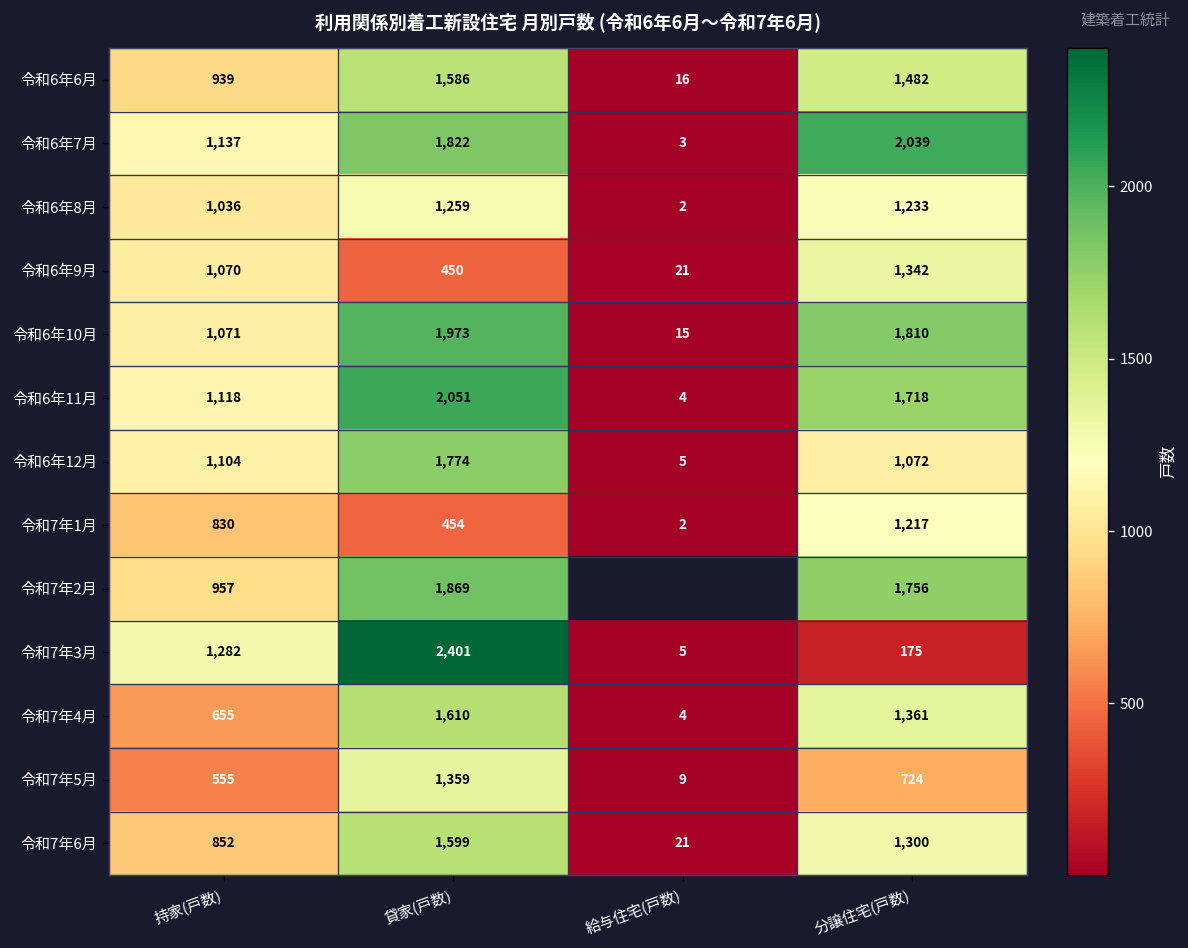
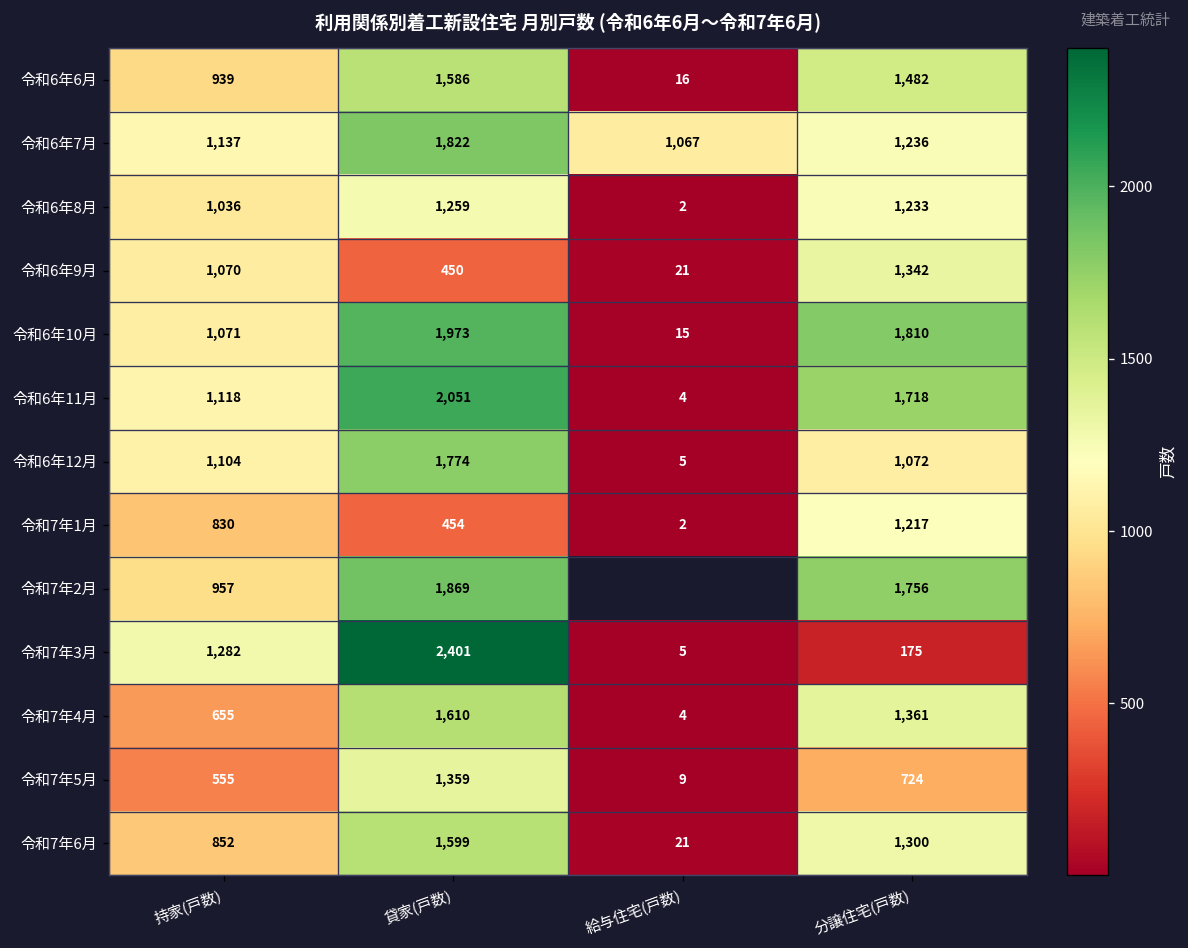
  {
    "令和6年6月": {
      "持家(戸数)": "939",
      "貸家(戸数)": "1,586",
      "給与住宅(戸数)": "16",
      "分譲住宅(戸数)": "1,482"
    },
    "令和6年7月": {
      "持家(戸数)": "1,137",
      "貸家(戸数)": "1,822",
-     "給与住宅(戸数)": "3",
-     "分譲住宅(戸数)": "2,039"
+     "給与住宅(戸数)": "1,067",
+     "分譲住宅(戸数)": "1,236"
    },
    "令和6年8月": {
      "持家(戸数)": "1,036",
      "貸家(戸数)": "1,259",
      "給与住宅(戸数)": "2",
      "分譲住宅(戸数)": "1,233"
    },
    "令和6年9月": {
      "持家(戸数)": "1,070",
      "貸家(戸数)": "450",
      "給与住宅(戸数)": "21",
      "分譲住宅(戸数)": "1,342"
    },
    "令和6年10月": {
      "持家(戸数)": "1,071",
      "貸家(戸数)": "1,973",
      "給与住宅(戸数)": "15",
      "分譲住宅(戸数)": "1,810"
    },
    "令和6年11月": {
      "持家(戸数)": "1,118",
      "貸家(戸数)": "2,051",
      "給与住宅(戸数)": "4",
      "分譲住宅(戸数)": "1,718"
    },
    "令和6年12月": {
      "持家(戸数)": "1,104",
      "貸家(戸数)": "1,774",
      "給与住宅(戸数)": "5",
      "分譲住宅(戸数)": "1,072"
    },
    "令和7年1月": {
      "持家(戸数)": "830",
      "貸家(戸数)": "454",
      "給与住宅(戸数)": "2",
      "分譲住宅(戸数)": "1,217"
    },
    "令和7年2月": {
      "持家(戸数)": "957",
      "貸家(戸数)": "1,869",
      "分譲住宅(戸数)": "1,756"
    },
    "令和7年3月": {
      "持家(戸数)": "1,282",
      "貸家(戸数)": "2,401",
      "給与住宅(戸数)": "5",
      "分譲住宅(戸数)": "175"
    },
    "令和7年4月": {
      "持家(戸数)": "655",
      "貸家(戸数)": "1,610",
      "給与住宅(戸数)": "4",
      "分譲住宅(戸数)": "1,361"
    },
    "令和7年5月": {
      "持家(戸数)": "555",
      "貸家(戸数)": "1,359",
      "給与住宅(戸数)": "9",
      "分譲住宅(戸数)": "724"
    },
    "令和7年6月": {
      "持家(戸数)": "852",
      "貸家(戸数)": "1,599",
      "給与住宅(戸数)": "21",
      "分譲住宅(戸数)": "1,300"
    }
  }
